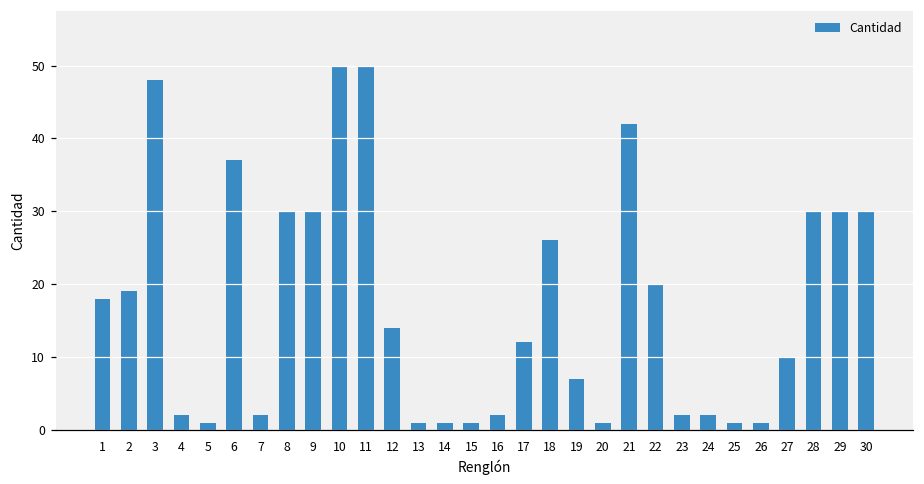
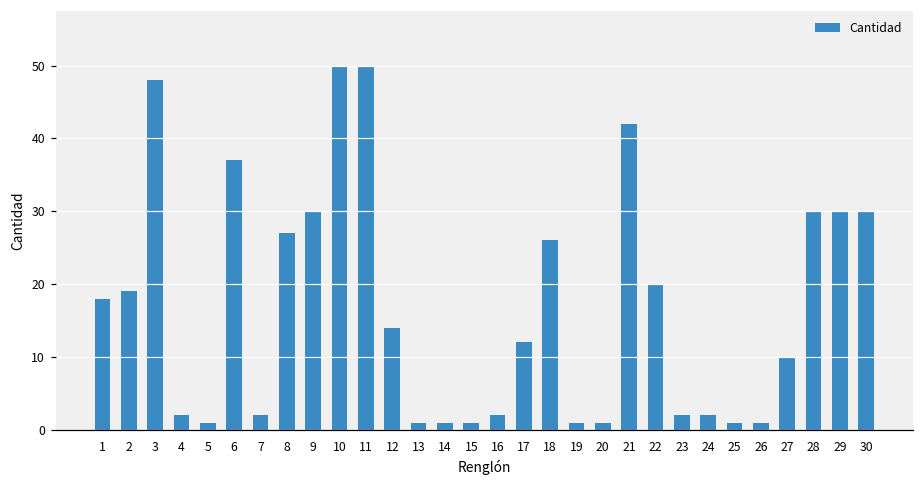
  {
    "1": 18,
    "2": 19,
    "3": 48,
    "4": 2,
    "5": 1,
    "6": 37,
    "7": 2,
-   "8": 30,
+   "8": 27,
    "9": 30,
    "10": 50,
    "11": 50,
    "12": 14,
    "13": 1,
    "14": 1,
    "15": 1,
    "16": 2,
    "17": 12,
    "18": 26,
-   "19": 7,
+   "19": 1,
    "20": 1,
    "21": 42,
    "22": 20,
    "23": 2,
    "24": 2,
    "25": 1,
    "26": 1,
    "27": 10,
    "28": 30,
    "29": 30,
    "30": 30
  }
